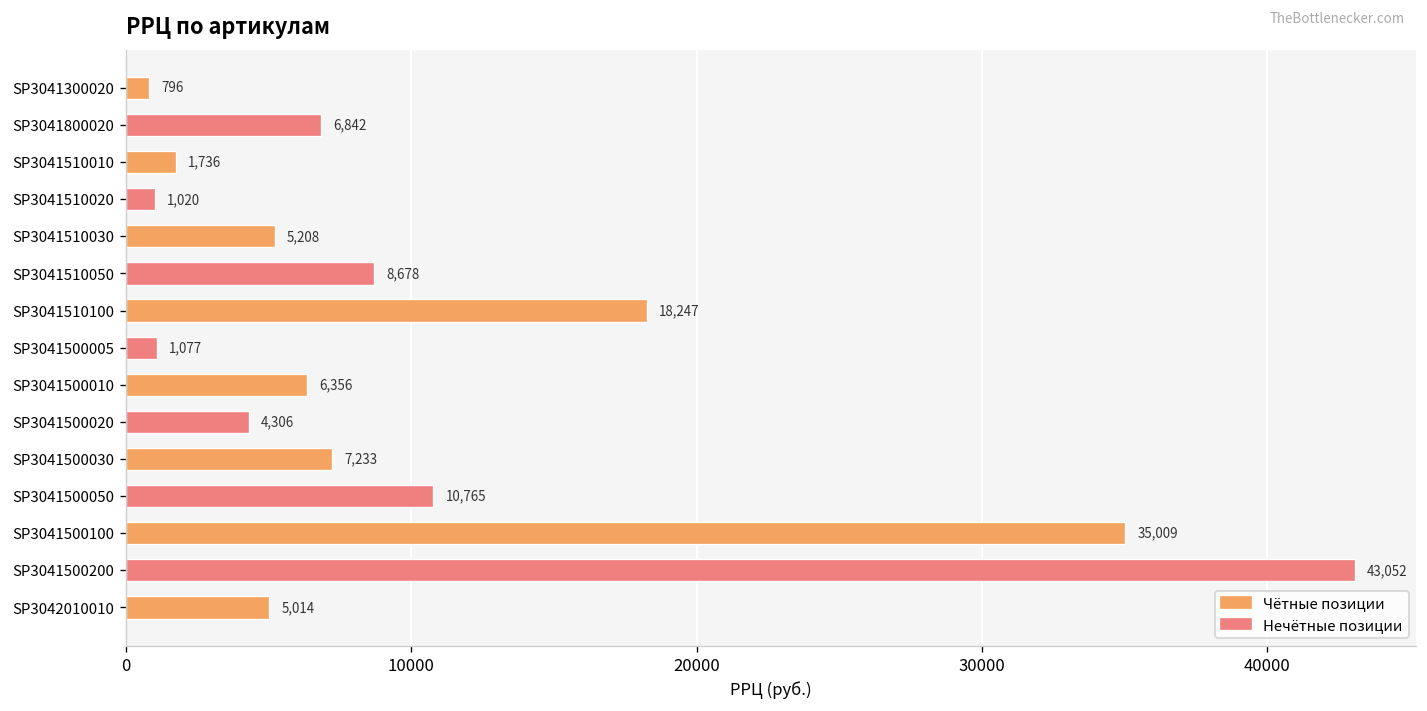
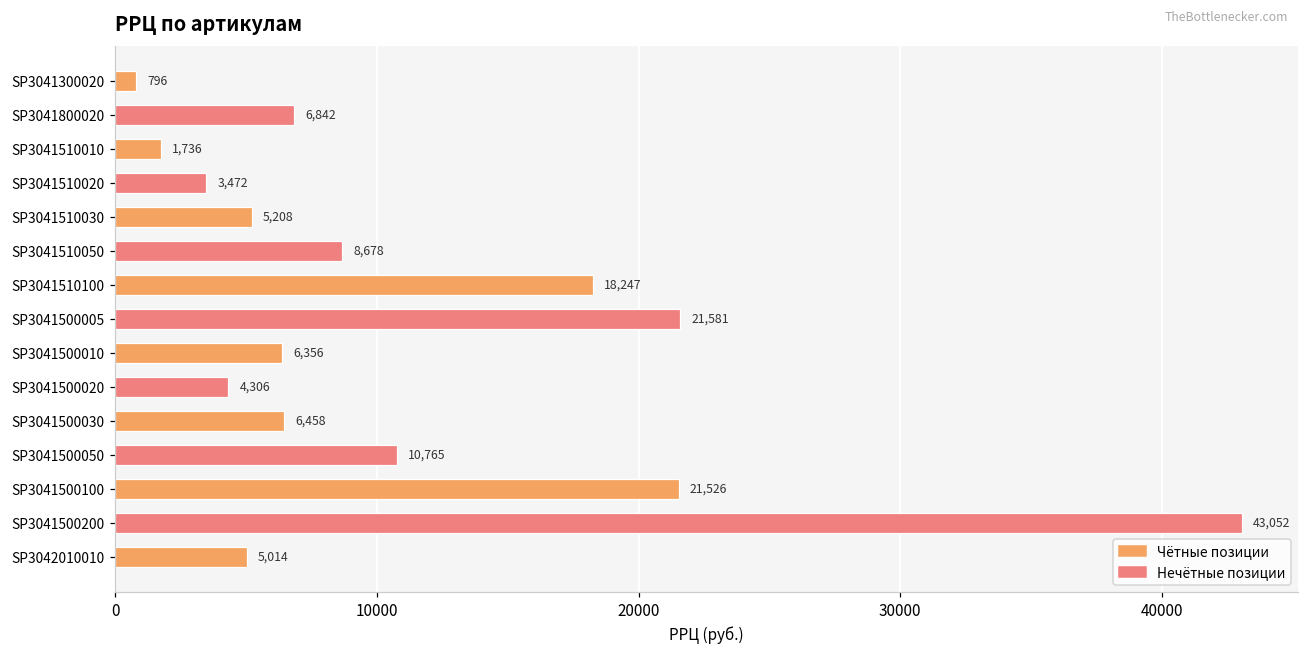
  {
    "SP3041300020": "796",
    "SP3041800020": "6,842",
    "SP3041510010": "1,736",
-   "SP3041510020": "1,020",
+   "SP3041510020": "3,472",
    "SP3041510030": "5,208",
    "SP3041510050": "8,678",
    "SP3041510100": "18,247",
-   "SP3041500005": "1,077",
+   "SP3041500005": "21,581",
    "SP3041500010": "6,356",
    "SP3041500020": "4,306",
-   "SP3041500030": "7,233",
+   "SP3041500030": "6,458",
    "SP3041500050": "10,765",
-   "SP3041500100": "35,009",
+   "SP3041500100": "21,526",
    "SP3041500200": "43,052",
    "SP3042010010": "5,014"
  }
